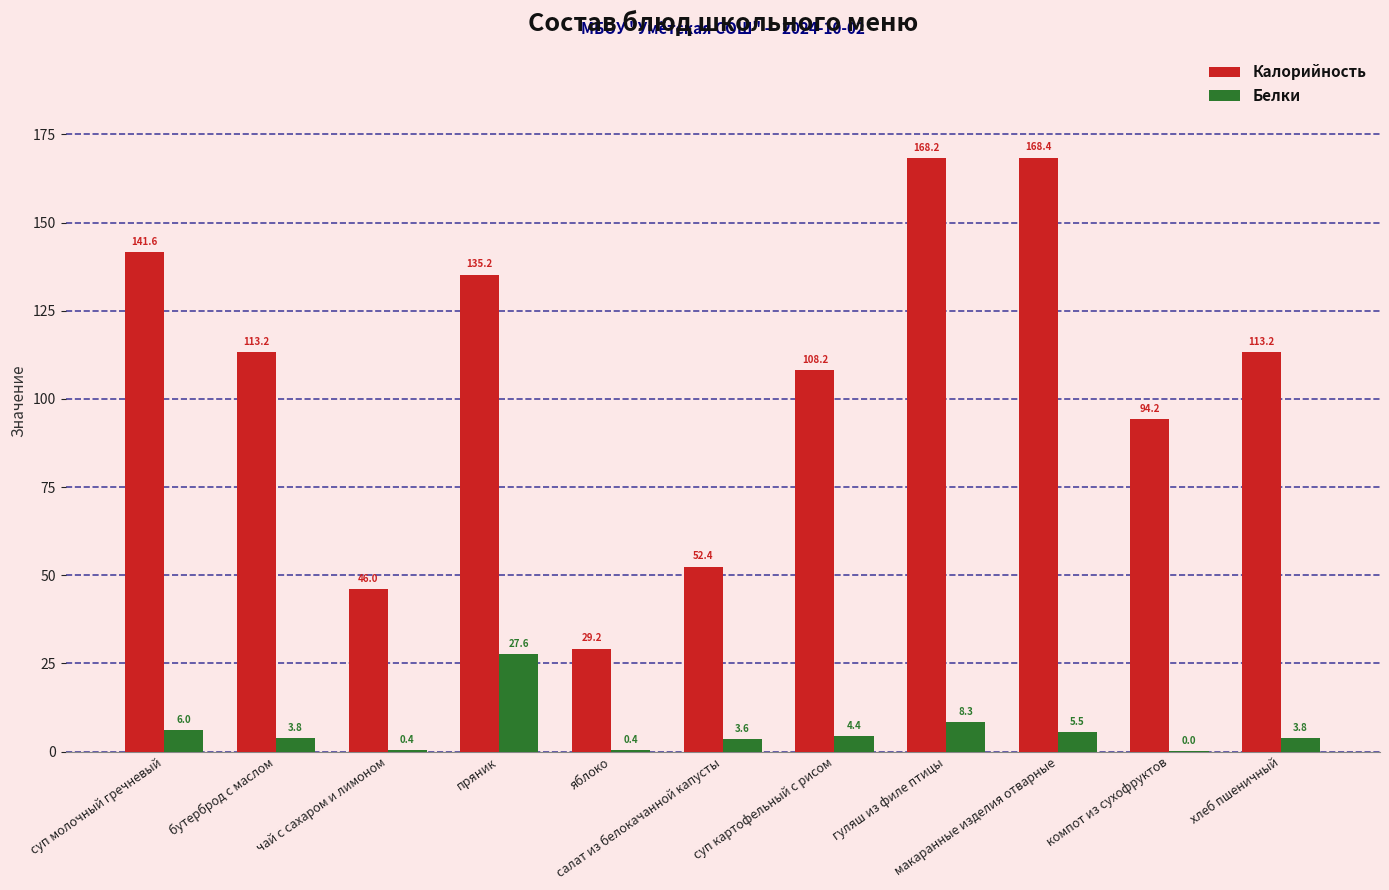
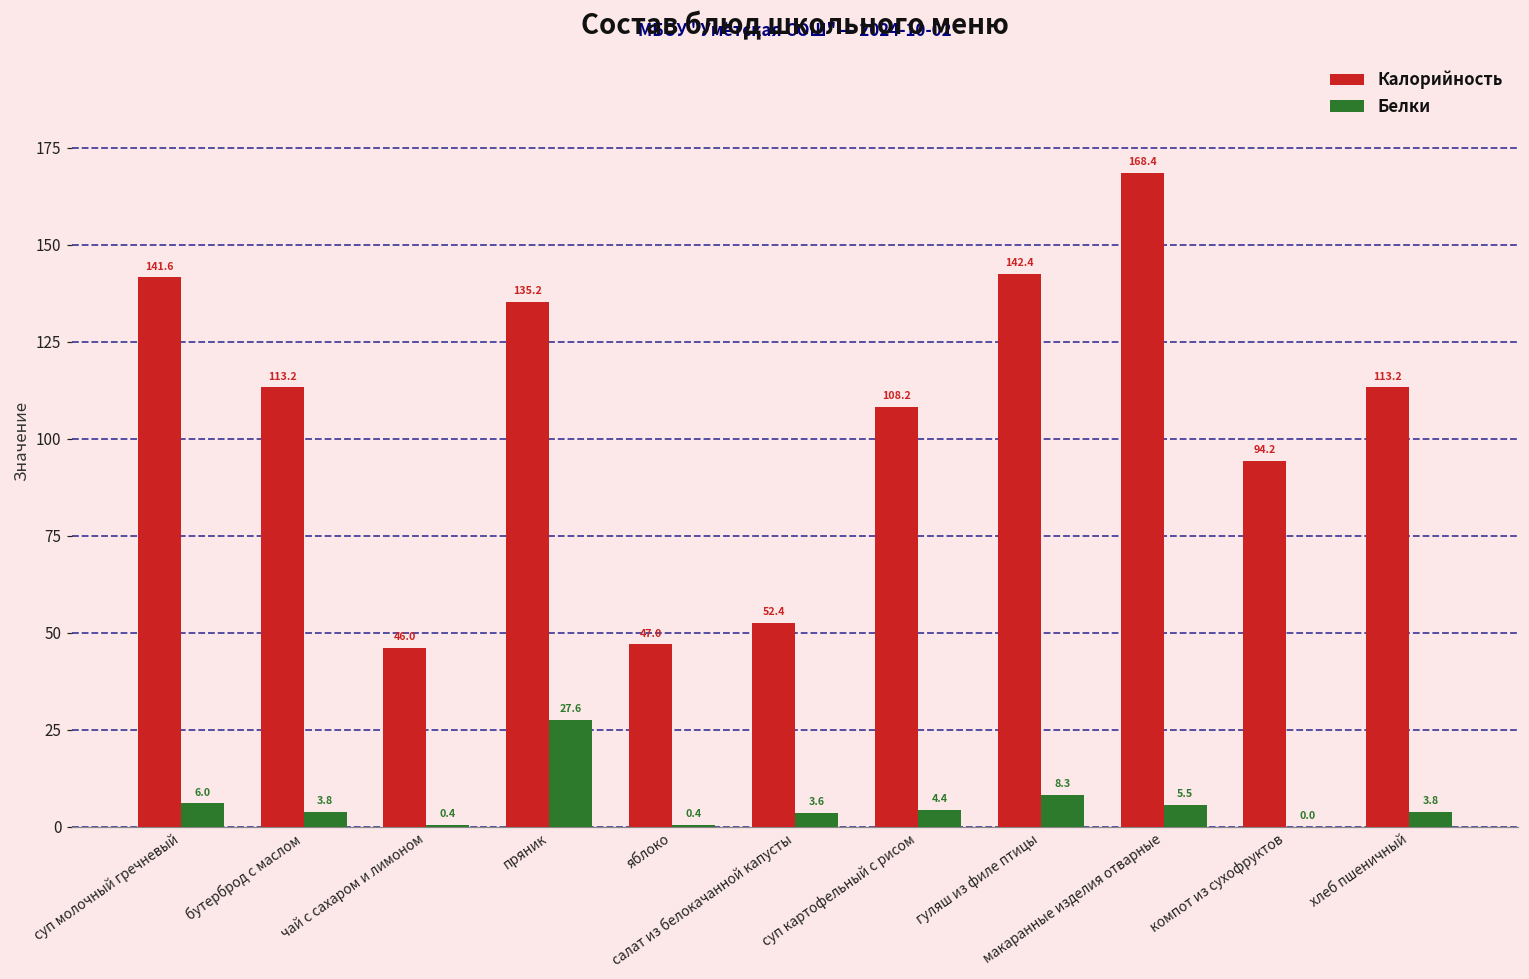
  {
    "Калорийность": {
      "суп молочный гречневый": 141.6,
      "бутерброд с маслом": 113.2,
      "чай с сахаром и лимоном": 46.0,
      "пряник": 135.2,
-     "яблоко": 29.2,
+     "яблоко": 47.0,
      "салат из белокачанной капусты": 52.4,
      "суп картофельный с рисом": 108.2,
-     "гуляш из филе птицы": 168.2,
+     "гуляш из филе птицы": 142.4,
      "макаранные изделия отварные": 168.4,
      "компот из сухофруктов": 94.2,
      "хлеб пшеничный": 113.2
    },
    "Белки": {
      "суп молочный гречневый": 6.0,
      "бутерброд с маслом": 3.8,
      "чай с сахаром и лимоном": 0.4,
      "пряник": 27.6,
      "яблоко": 0.4,
      "салат из белокачанной капусты": 3.6,
      "суп картофельный с рисом": 4.4,
      "гуляш из филе птицы": 8.3,
      "макаранные изделия отварные": 5.5,
      "компот из сухофруктов": 0.0,
      "хлеб пшеничный": 3.8
    }
  }
